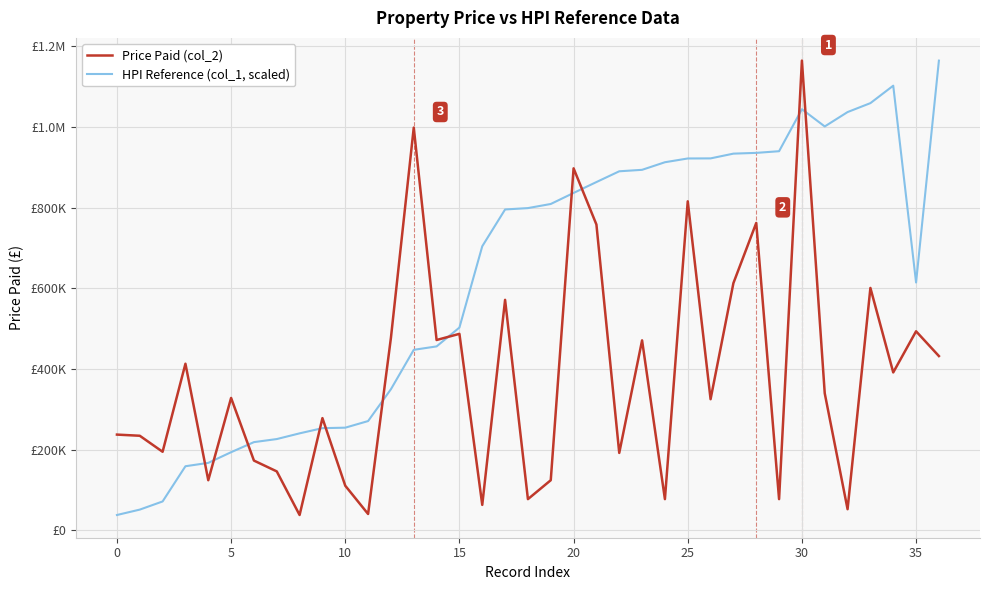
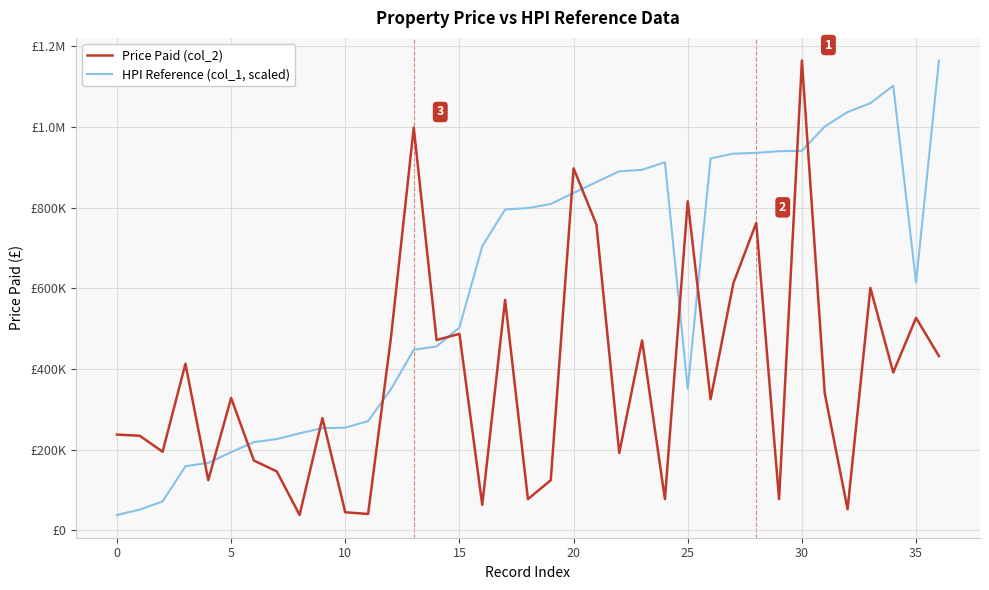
  {
    "Price Paid (col_2)": {
      "0": "£240000",
      "5": "£330000",
-     "10": "£110000",
+     "10": "£40000",
      "15": "£490000",
      "20": "£900000",
      "25": "£820000",
-     "35": "£490000"
+     "35": "£530000"
    },
    "HPI Reference (col_1, scaled)": {
      "0": "£40000",
      "5": "£190000",
      "10": "£250000",
      "15": "£500000",
      "20": "£840000",
-     "25": "£920000",
-     "30": "£1040000",
+     "25": "£350000",
+     "30": "£940000",
      "35": "£610000"
    }
  }
